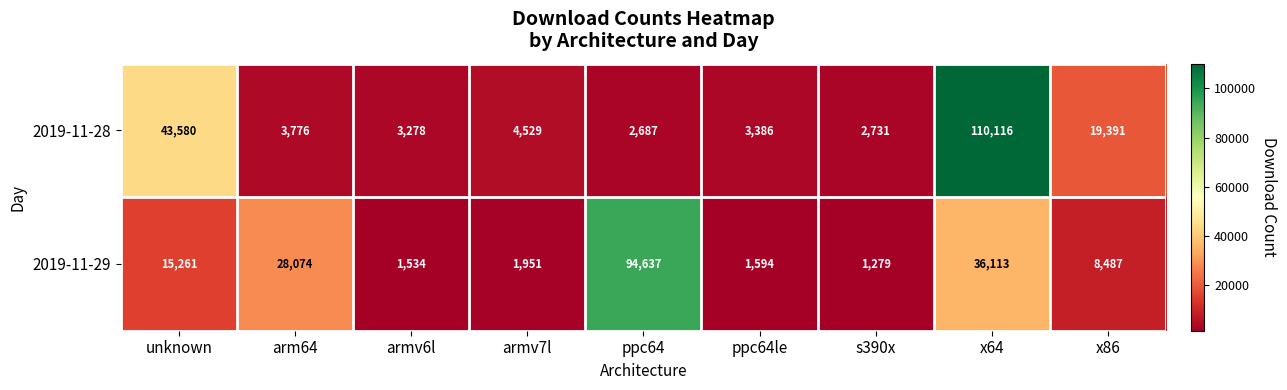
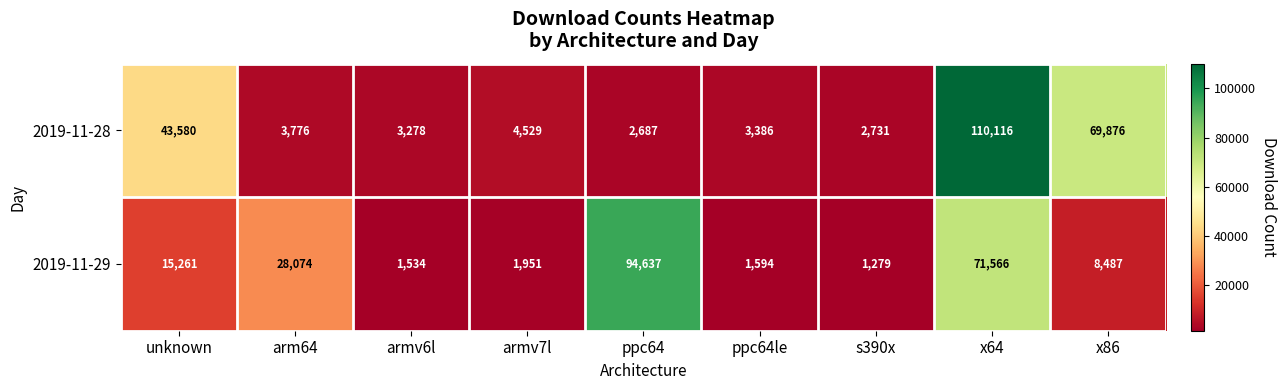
  {
    "2019-11-28": {
      "unknown": "43,580",
      "arm64": "3,776",
      "armv6l": "3,278",
      "armv7l": "4,529",
      "ppc64": "2,687",
      "ppc64le": "3,386",
      "s390x": "2,731",
      "x64": "110,116",
-     "x86": "19,391"
+     "x86": "69,876"
    },
    "2019-11-29": {
      "unknown": "15,261",
      "arm64": "28,074",
      "armv6l": "1,534",
      "armv7l": "1,951",
      "ppc64": "94,637",
      "ppc64le": "1,594",
      "s390x": "1,279",
-     "x64": "36,113",
+     "x64": "71,566",
      "x86": "8,487"
    }
  }
